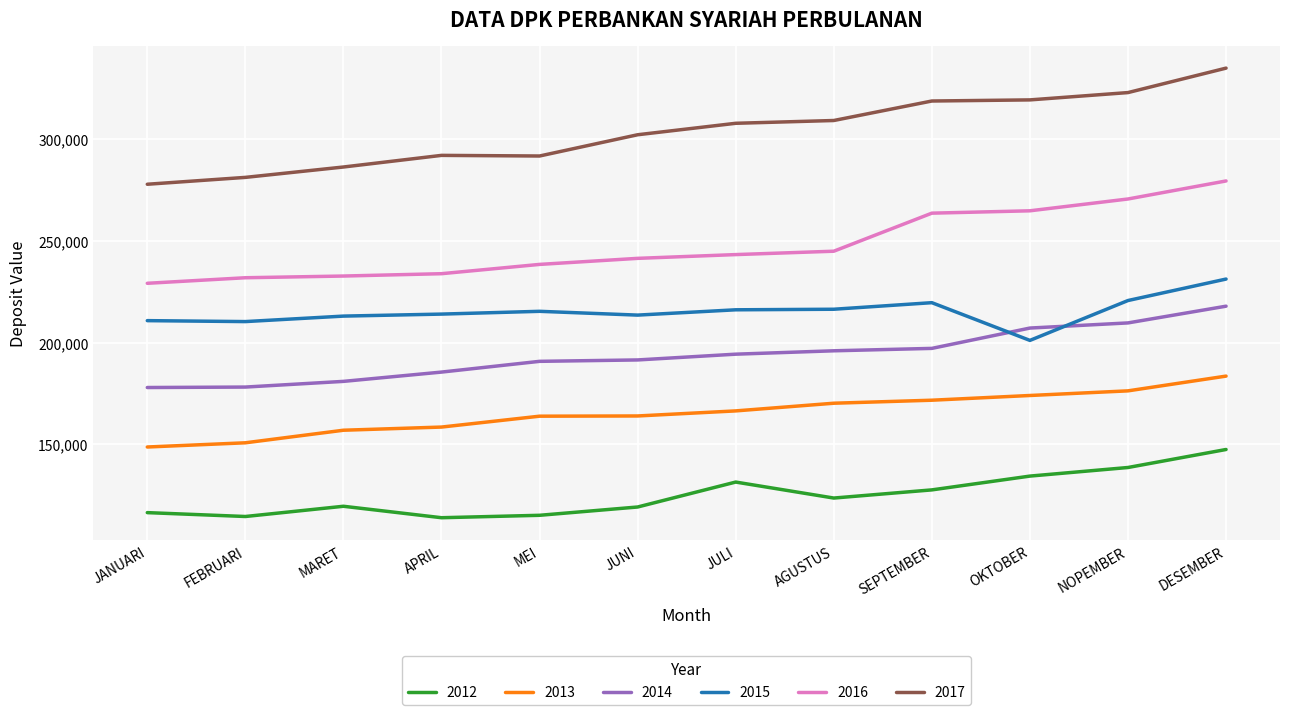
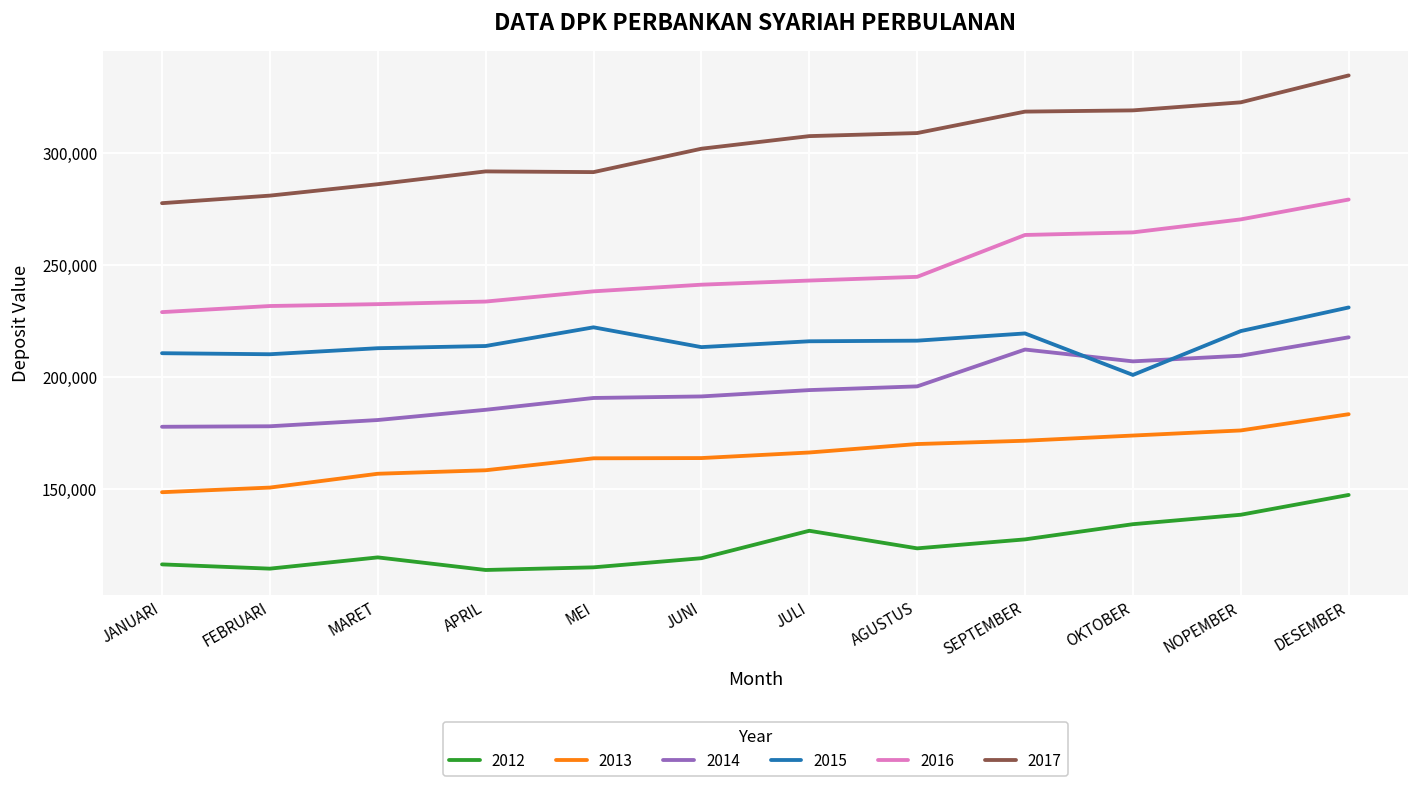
  {
    "2012": {
      "JANUARI": "117,000",
      "FEBRUARI": "115,000",
      "MARET": "120,000",
      "APRIL": "114,000",
      "MEI": "115,000",
      "JUNI": "119,000",
      "JULI": "132,000",
      "AGUSTUS": "124,000",
      "SEPTEMBER": "128,000",
      "OKTOBER": "134,000",
      "NOPEMBER": "139,000",
      "DESEMBER": "148,000"
    },
    "2013": {
      "JANUARI": "149,000",
      "FEBRUARI": "151,000",
      "MARET": "157,000",
      "APRIL": "159,000",
      "MEI": "164,000",
      "JUNI": "164,000",
      "JULI": "166,000",
      "AGUSTUS": "170,000",
      "SEPTEMBER": "172,000",
      "OKTOBER": "174,000",
      "NOPEMBER": "176,000",
      "DESEMBER": "184,000"
    },
    "2014": {
      "JANUARI": "178,000",
      "FEBRUARI": "178,000",
      "MARET": "181,000",
      "APRIL": "186,000",
      "MEI": "191,000",
      "JUNI": "191,000",
      "JULI": "194,000",
      "AGUSTUS": "196,000",
-     "SEPTEMBER": "197,000",
+     "SEPTEMBER": "212,000",
      "OKTOBER": "207,000",
      "NOPEMBER": "210,000",
      "DESEMBER": "218,000"
    },
    "2015": {
      "JANUARI": "211,000",
      "FEBRUARI": "210,000",
      "MARET": "213,000",
      "APRIL": "214,000",
-     "MEI": "215,000",
+     "MEI": "222,000",
      "JUNI": "213,000",
      "JULI": "216,000",
      "AGUSTUS": "216,000",
      "SEPTEMBER": "220,000",
      "OKTOBER": "201,000",
      "NOPEMBER": "221,000",
      "DESEMBER": "231,000"
    },
    "2016": {
      "JANUARI": "229,000",
      "FEBRUARI": "232,000",
      "MARET": "233,000",
      "APRIL": "234,000",
      "MEI": "238,000",
      "JUNI": "241,000",
      "JULI": "243,000",
      "AGUSTUS": "245,000",
      "SEPTEMBER": "264,000",
      "OKTOBER": "265,000",
      "NOPEMBER": "270,000",
      "DESEMBER": "279,000"
    },
    "2017": {
      "JANUARI": "278,000",
      "FEBRUARI": "281,000",
      "MARET": "286,000",
      "APRIL": "292,000",
      "MEI": "292,000",
      "JUNI": "302,000",
      "JULI": "308,000",
      "AGUSTUS": "309,000",
      "SEPTEMBER": "319,000",
      "OKTOBER": "319,000",
      "NOPEMBER": "323,000",
      "DESEMBER": "335,000"
    }
  }
